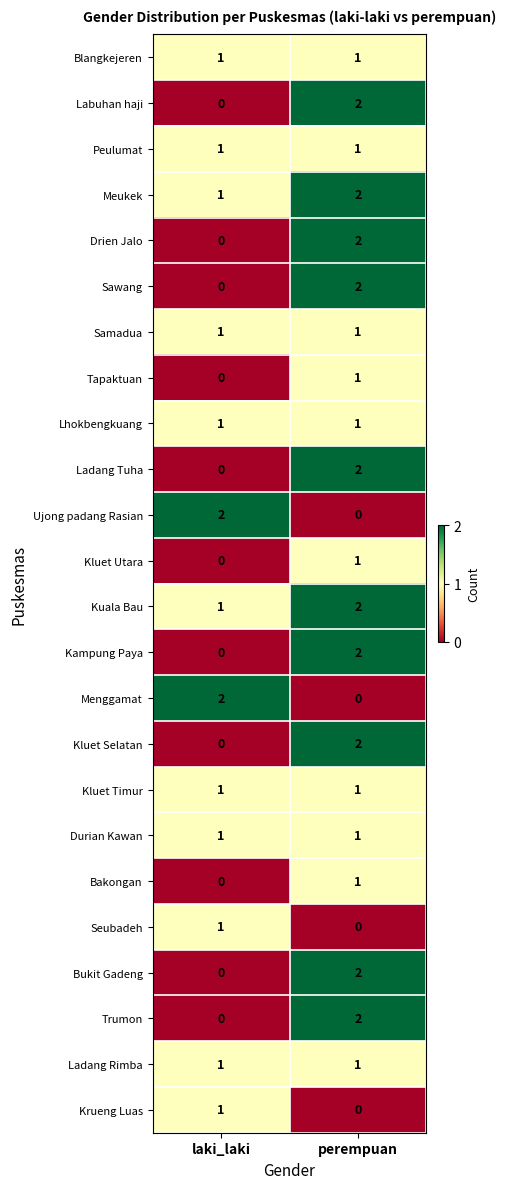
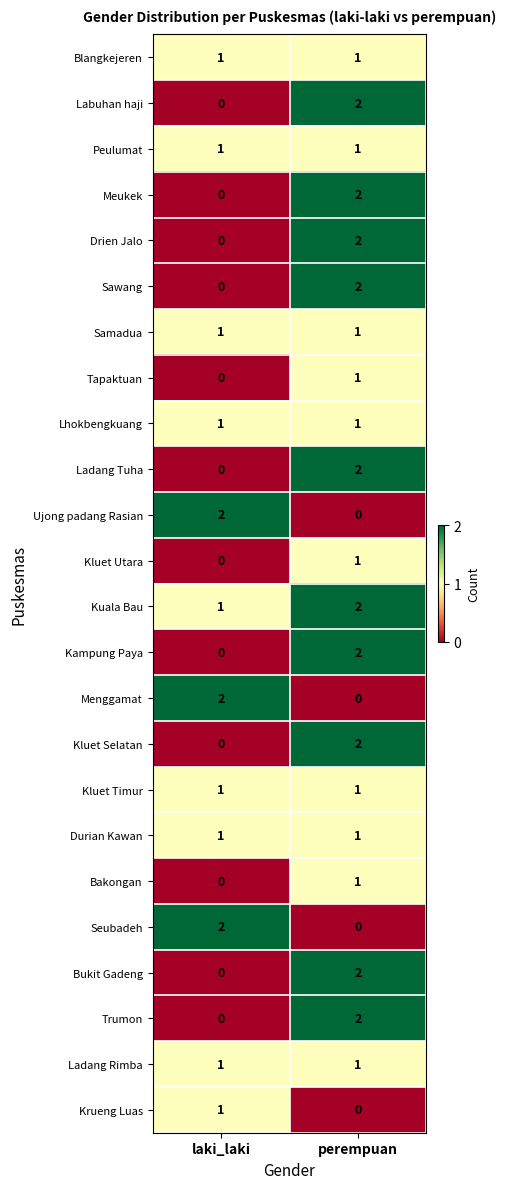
  {
    "Blangkejeren": {
      "laki_laki": 1,
      "perempuan": 1
    },
    "Labuhan haji": {
      "laki_laki": 0,
      "perempuan": 2
    },
    "Peulumat": {
      "laki_laki": 1,
      "perempuan": 1
    },
    "Meukek": {
-     "laki_laki": 1,
+     "laki_laki": 0,
      "perempuan": 2
    },
    "Drien Jalo": {
      "laki_laki": 0,
      "perempuan": 2
    },
    "Sawang": {
      "laki_laki": 0,
      "perempuan": 2
    },
    "Samadua": {
      "laki_laki": 1,
      "perempuan": 1
    },
    "Tapaktuan": {
      "laki_laki": 0,
      "perempuan": 1
    },
    "Lhokbengkuang": {
      "laki_laki": 1,
      "perempuan": 1
    },
    "Ladang Tuha": {
      "laki_laki": 0,
      "perempuan": 2
    },
    "Ujong padang Rasian": {
      "laki_laki": 2,
      "perempuan": 0
    },
    "Kluet Utara": {
      "laki_laki": 0,
      "perempuan": 1
    },
    "Kuala Bau": {
      "laki_laki": 1,
      "perempuan": 2
    },
    "Kampung Paya": {
      "laki_laki": 0,
      "perempuan": 2
    },
    "Menggamat": {
      "laki_laki": 2,
      "perempuan": 0
    },
    "Kluet Selatan": {
      "laki_laki": 0,
      "perempuan": 2
    },
    "Kluet Timur": {
      "laki_laki": 1,
      "perempuan": 1
    },
    "Durian Kawan": {
      "laki_laki": 1,
      "perempuan": 1
    },
    "Bakongan": {
      "laki_laki": 0,
      "perempuan": 1
    },
    "Seubadeh": {
-     "laki_laki": 1,
+     "laki_laki": 2,
      "perempuan": 0
    },
    "Bukit Gadeng": {
      "laki_laki": 0,
      "perempuan": 2
    },
    "Trumon": {
      "laki_laki": 0,
      "perempuan": 2
    },
    "Ladang Rimba": {
      "laki_laki": 1,
      "perempuan": 1
    },
    "Krueng Luas": {
      "laki_laki": 1,
      "perempuan": 0
    }
  }
